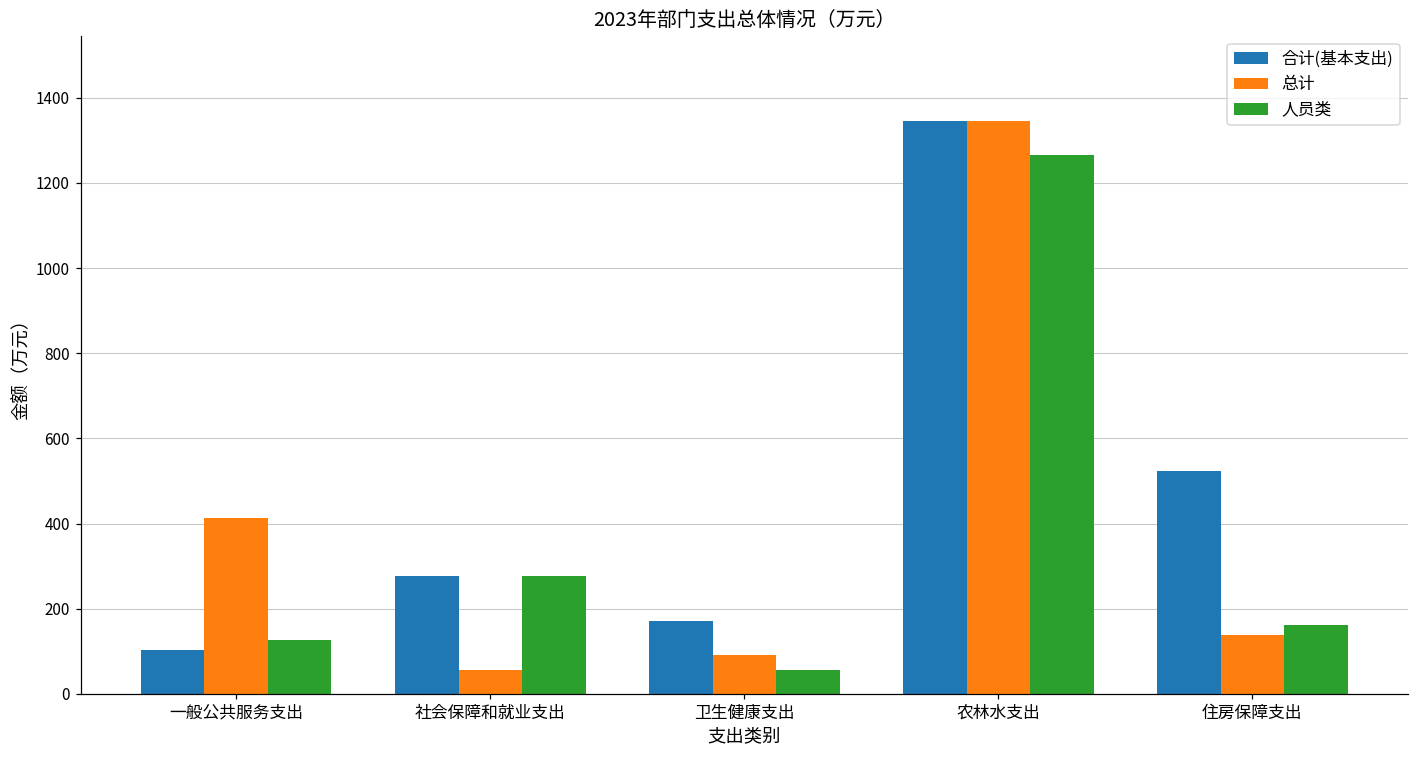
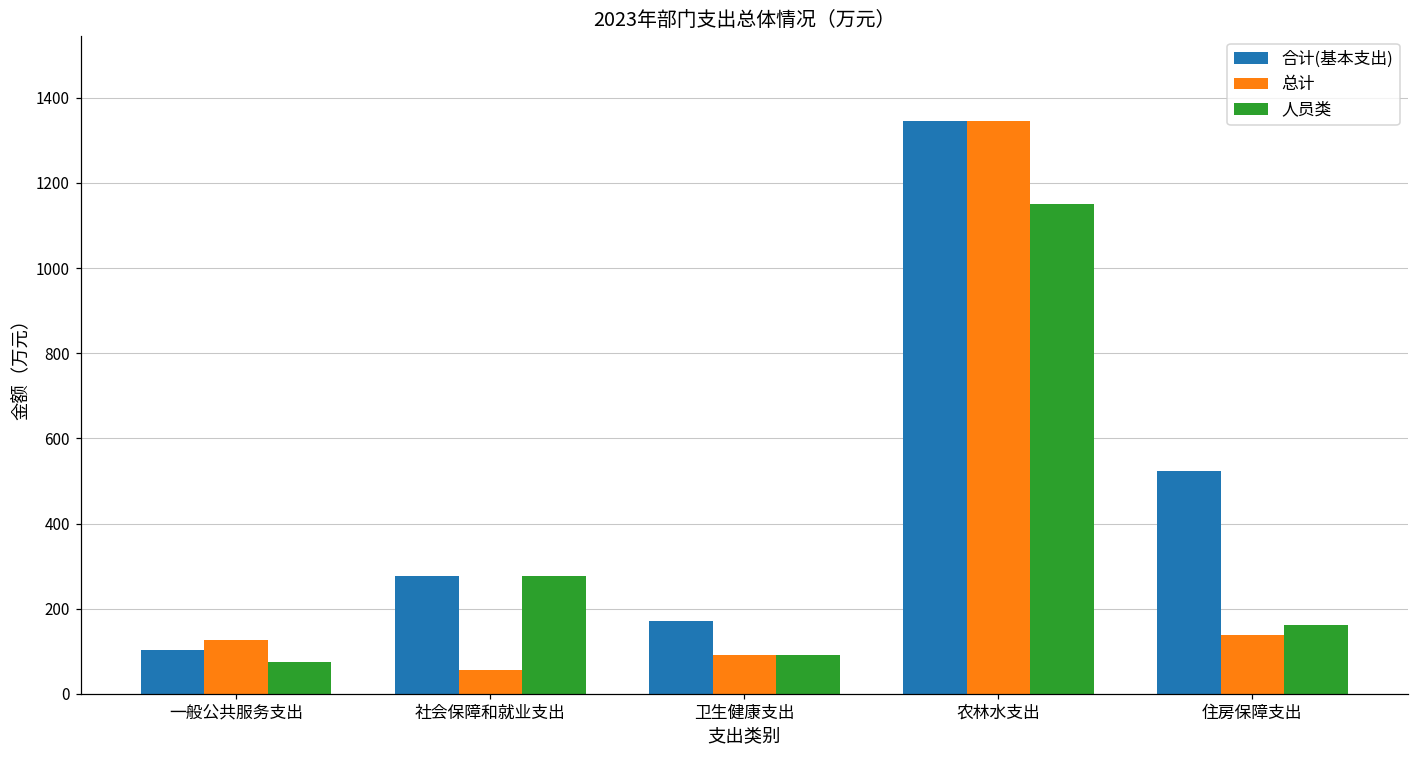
  {
    "合计(基本支出)": {
      "一般公共服务支出": 100,
      "社会保障和就业支出": 280,
      "卫生健康支出": 170,
      "农林水支出": 1340,
      "住房保障支出": 520
    },
    "总计": {
-     "一般公共服务支出": 410,
+     "一般公共服务支出": 130,
      "社会保障和就业支出": 60,
      "卫生健康支出": 90,
      "农林水支出": 1340,
      "住房保障支出": 140
    },
    "人员类": {
-     "一般公共服务支出": 130,
+     "一般公共服务支出": 70,
      "社会保障和就业支出": 280,
-     "卫生健康支出": 60,
-     "农林水支出": 1260,
+     "卫生健康支出": 90,
+     "农林水支出": 1150,
      "住房保障支出": 160
    }
  }
